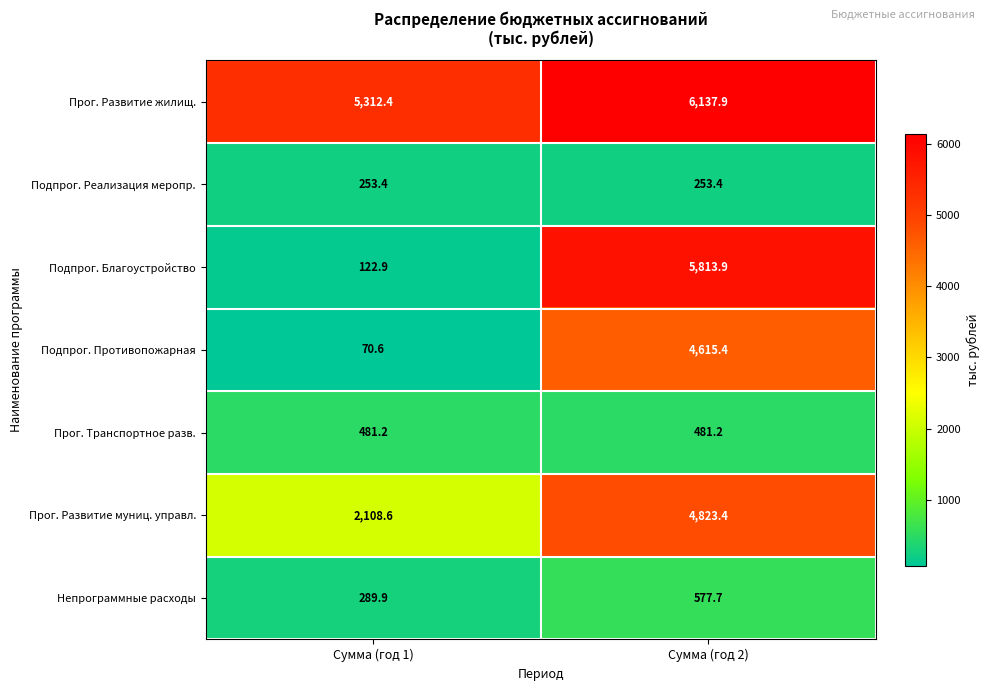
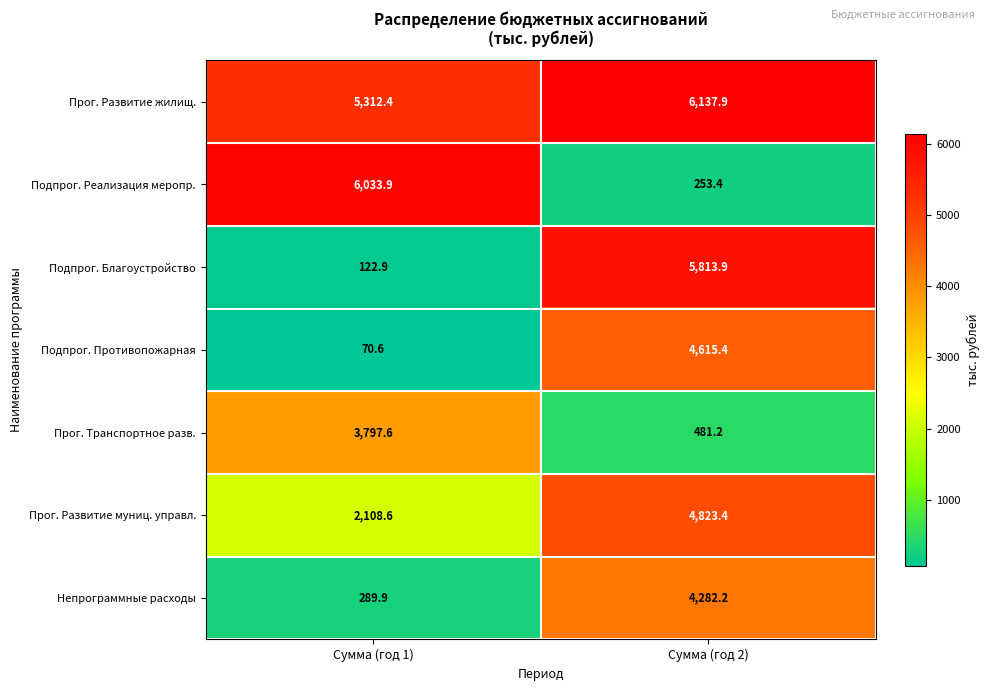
  {
    "Прог. Развитие жилищ.": {
      "Сумма (год 1)": "5,312.4",
      "Сумма (год 2)": "6,137.9"
    },
    "Подпрог. Реализация меропр.": {
-     "Сумма (год 1)": "253.4",
+     "Сумма (год 1)": "6,033.9",
      "Сумма (год 2)": "253.4"
    },
    "Подпрог. Благоустройство": {
      "Сумма (год 1)": "122.9",
      "Сумма (год 2)": "5,813.9"
    },
    "Подпрог. Противопожарная": {
      "Сумма (год 1)": "70.6",
      "Сумма (год 2)": "4,615.4"
    },
    "Прог. Транспортное разв.": {
-     "Сумма (год 1)": "481.2",
+     "Сумма (год 1)": "3,797.6",
      "Сумма (год 2)": "481.2"
    },
    "Прог. Развитие муниц. управл.": {
      "Сумма (год 1)": "2,108.6",
      "Сумма (год 2)": "4,823.4"
    },
    "Непрограммные расходы": {
      "Сумма (год 1)": "289.9",
-     "Сумма (год 2)": "577.7"
+     "Сумма (год 2)": "4,282.2"
    }
  }
